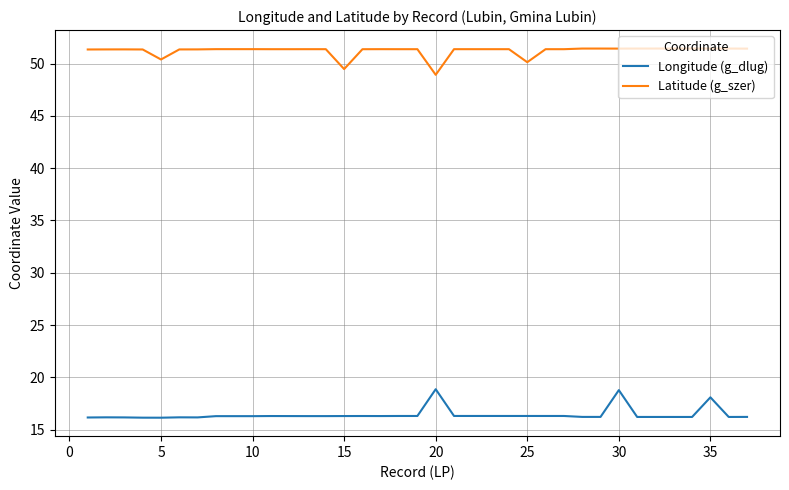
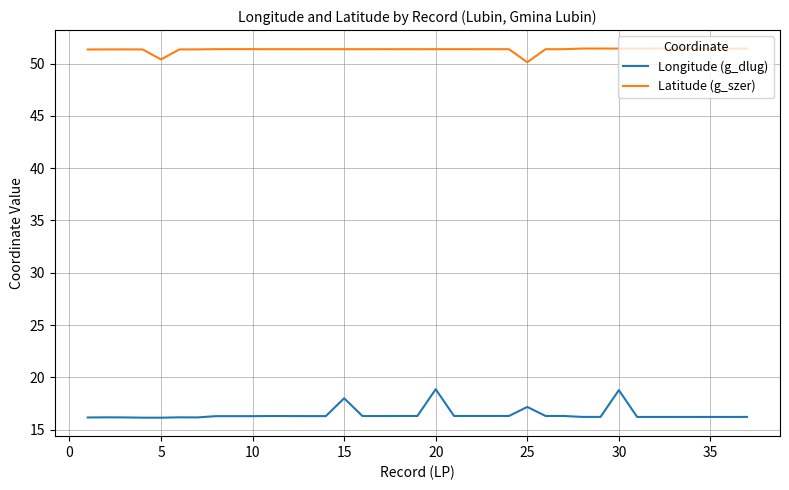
  {
    "Longitude (g_dlug)": {
      "5": 16.1,
      "10": 16.3,
-     "15": 16.3,
+     "15": 18.0,
      "20": 18.9,
-     "25": 16.3,
+     "25": 17.2,
      "30": 18.8,
-     "35": 18.1
+     "35": 16.2
    },
    "Latitude (g_szer)": {
      "5": 50.4,
      "10": 51.4,
-     "15": 49.5,
-     "20": 48.9,
+     "15": 51.4,
+     "20": 51.4,
      "25": 50.1
    }
  }
